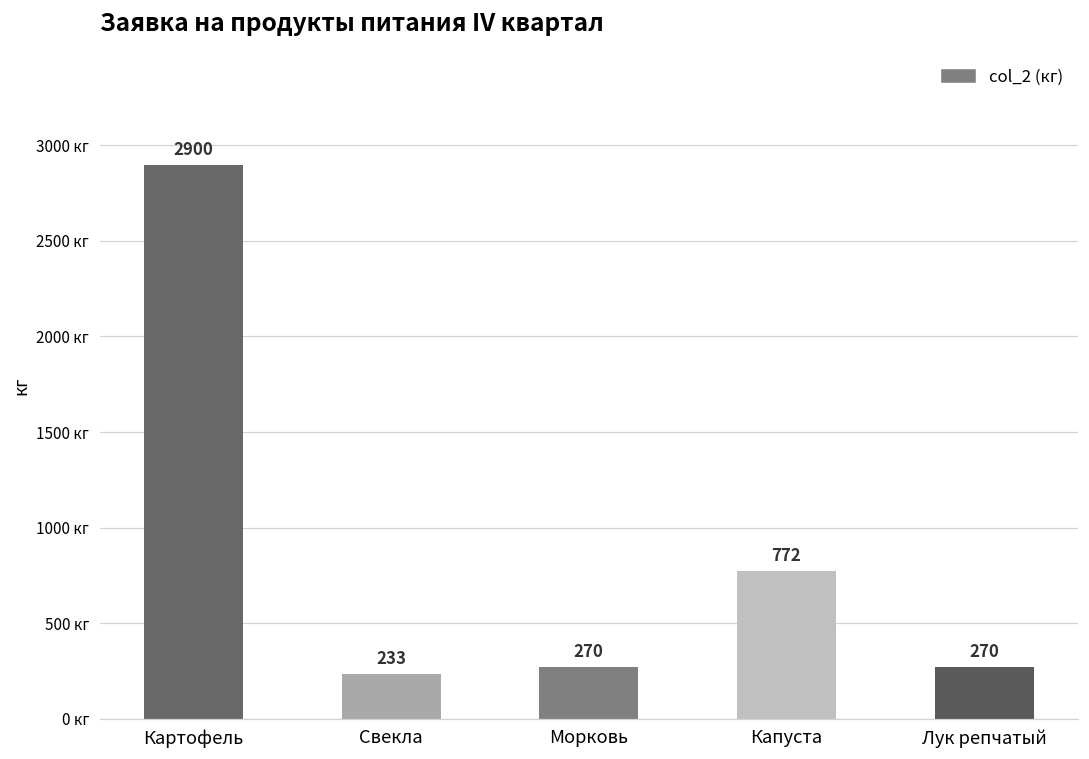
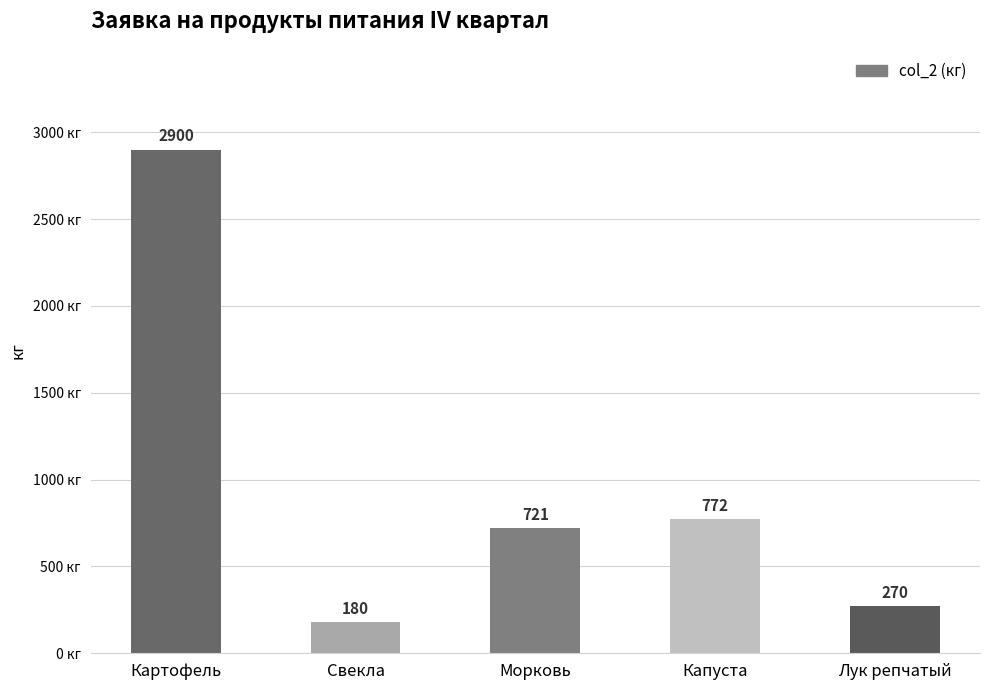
  {
    "Картофель": 2900,
-   "Свекла": 233,
-   "Морковь": 270,
+   "Свекла": 180,
+   "Морковь": 721,
    "Капуста": 772,
    "Лук репчатый": 270
  }
